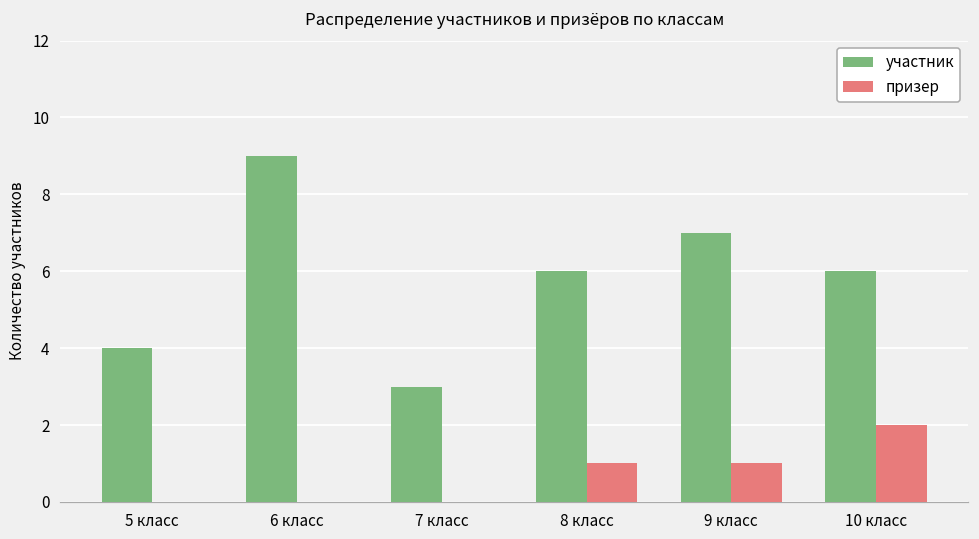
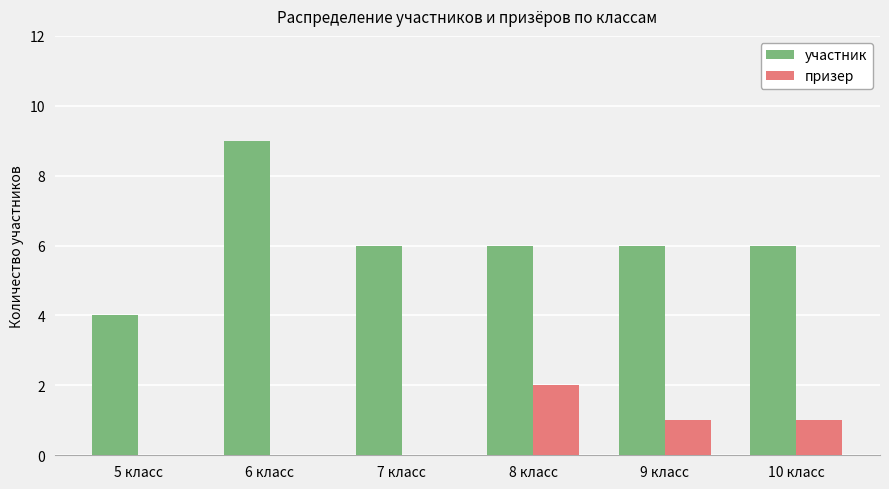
  {
    "участник": {
      "5 класс": 4,
      "6 класс": 9,
-     "7 класс": 3,
+     "7 класс": 6,
      "8 класс": 6,
-     "9 класс": 7,
+     "9 класс": 6,
      "10 класс": 6
    },
    "призер": {
      "5 класс": 0,
      "6 класс": 0,
      "7 класс": 0,
-     "8 класс": 1,
+     "8 класс": 2,
      "9 класс": 1,
-     "10 класс": 2
+     "10 класс": 1
    }
  }
